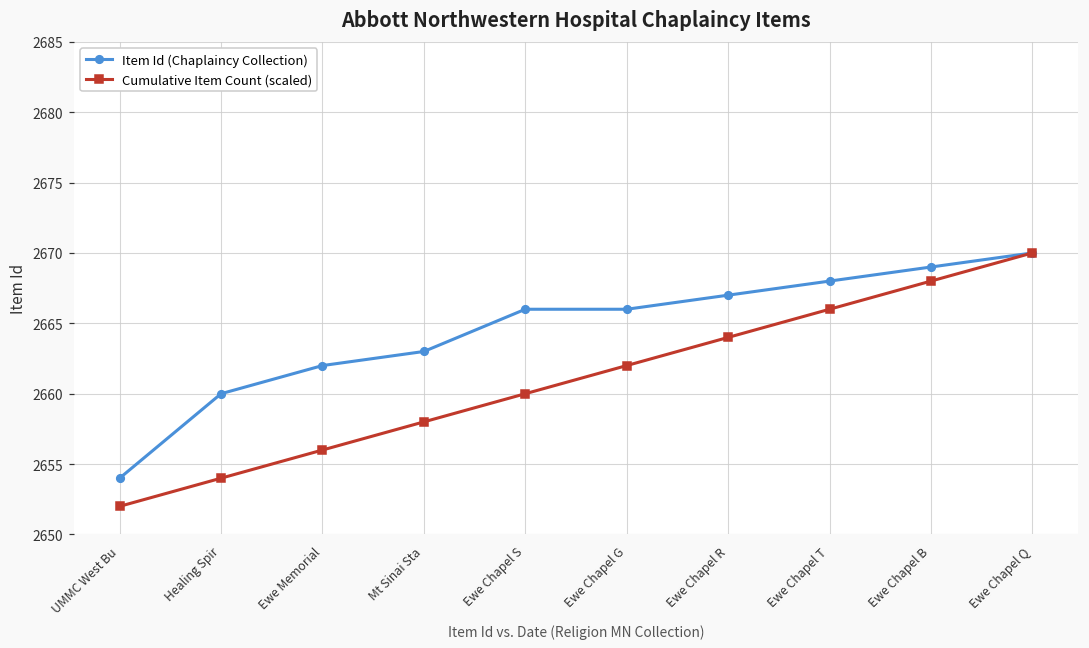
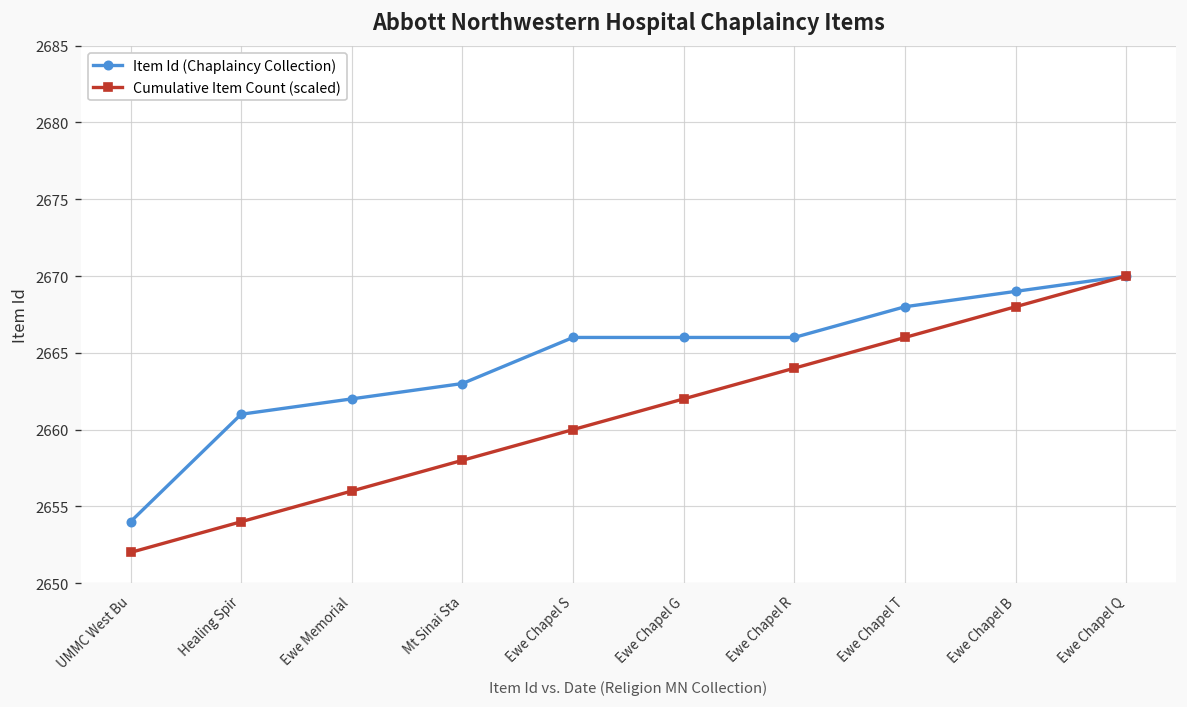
  {
    "Item Id (Chaplaincy Collection)": {
      "UMMC West Bu": 2654,
-     "Healing Spir": 2660,
+     "Healing Spir": 2661,
      "Ewe Memorial": 2662,
      "Mt Sinai Sta": 2663,
      "Ewe Chapel S": 2666,
      "Ewe Chapel G": 2666,
-     "Ewe Chapel R": 2667,
+     "Ewe Chapel R": 2666,
      "Ewe Chapel T": 2668,
      "Ewe Chapel B": 2669
    },
    "Cumulative Item Count (scaled)": {
      "UMMC West Bu": 2652,
      "Healing Spir": 2654,
      "Ewe Memorial": 2656,
      "Mt Sinai Sta": 2658,
      "Ewe Chapel S": 2660,
      "Ewe Chapel G": 2662,
      "Ewe Chapel R": 2664,
      "Ewe Chapel T": 2666,
      "Ewe Chapel B": 2668
    }
  }
